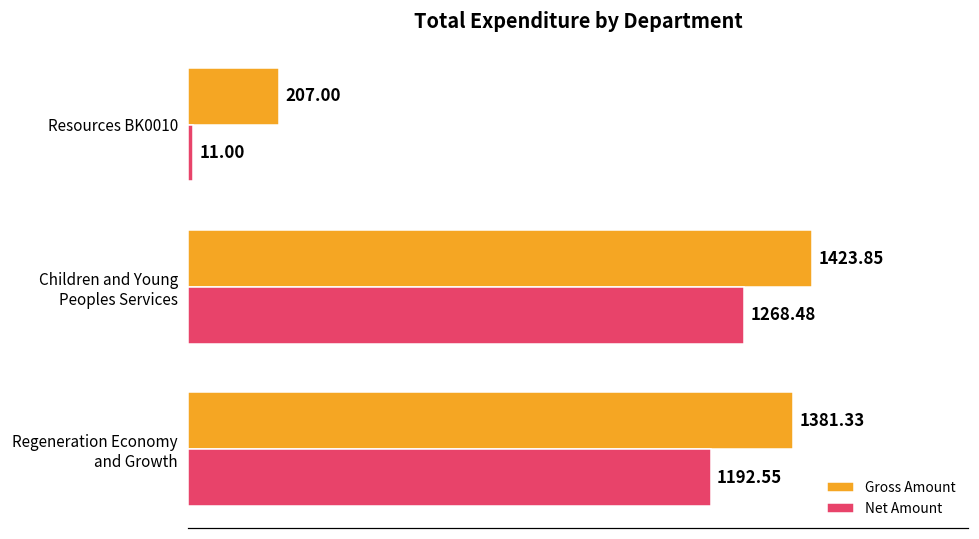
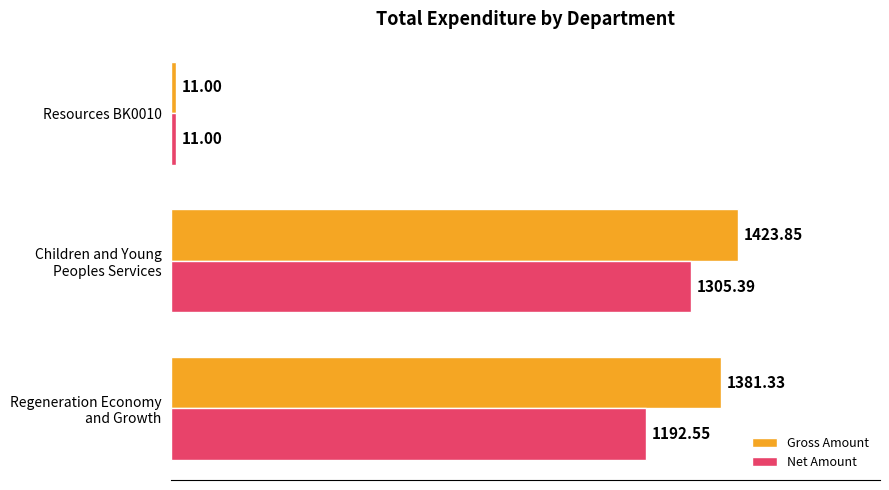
  {
    "Gross Amount": {
-     "Resources BK0010": 207.00,
+     "Resources BK0010": 11.00,
      "Children and Young Peoples Services": 1423.85,
      "Regeneration Economy and Growth": 1381.33
    },
    "Net Amount": {
      "Resources BK0010": 11.00,
-     "Children and Young Peoples Services": 1268.48,
+     "Children and Young Peoples Services": 1305.39,
      "Regeneration Economy and Growth": 1192.55
    }
  }
